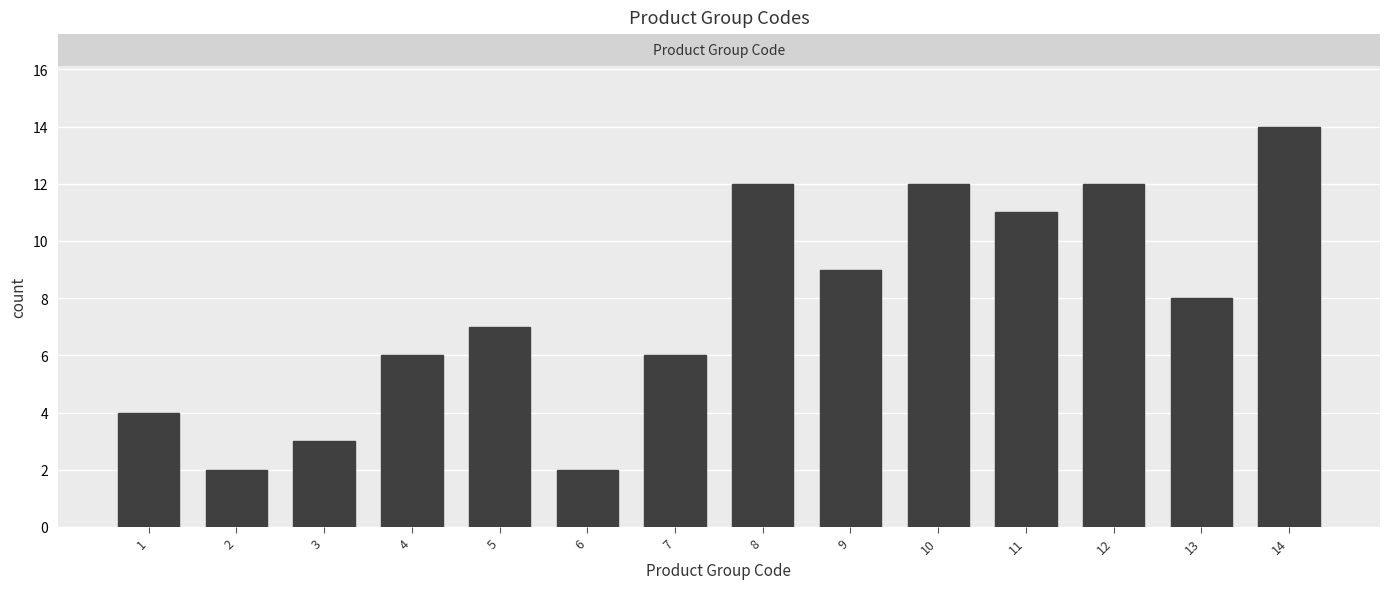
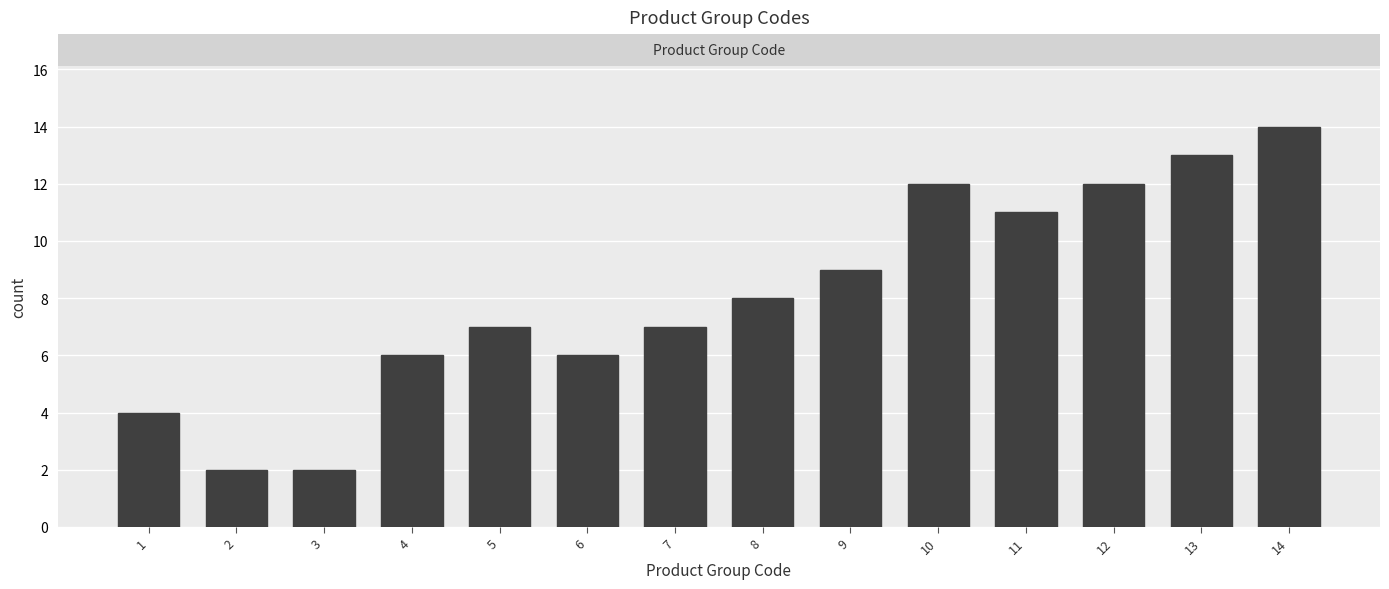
  {
    "1": 4,
    "2": 2,
-   "3": 3,
+   "3": 2,
    "4": 6,
    "5": 7,
-   "6": 2,
-   "7": 6,
-   "8": 12,
+   "6": 6,
+   "7": 7,
+   "8": 8,
    "9": 9,
    "10": 12,
    "11": 11,
    "12": 12,
-   "13": 8,
+   "13": 13,
    "14": 14
  }
